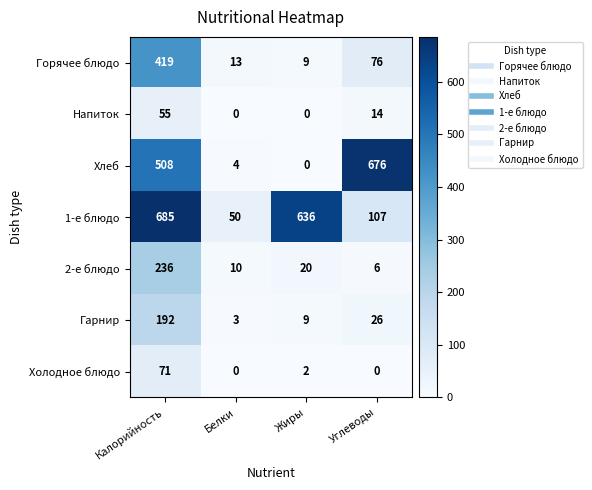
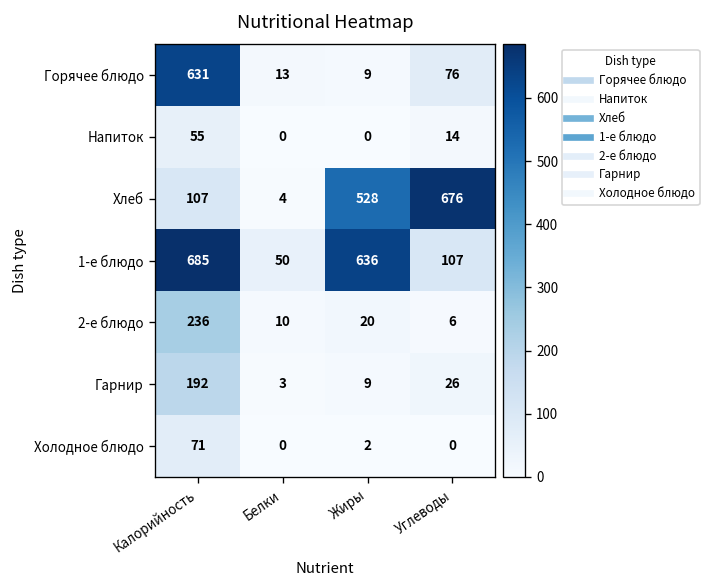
  {
    "Горячее блюдо": {
-     "Калорийность": 419,
+     "Калорийность": 631,
      "Белки": 13,
      "Жиры": 9,
      "Углеводы": 76
    },
    "Напиток": {
      "Калорийность": 55,
      "Белки": 0,
      "Жиры": 0,
      "Углеводы": 14
    },
    "Хлеб": {
-     "Калорийность": 508,
+     "Калорийность": 107,
      "Белки": 4,
-     "Жиры": 0,
+     "Жиры": 528,
      "Углеводы": 676
    },
    "1-е блюдо": {
      "Калорийность": 685,
      "Белки": 50,
      "Жиры": 636,
      "Углеводы": 107
    },
    "2-е блюдо": {
      "Калорийность": 236,
      "Белки": 10,
      "Жиры": 20,
      "Углеводы": 6
    },
    "Гарнир": {
      "Калорийность": 192,
      "Белки": 3,
      "Жиры": 9,
      "Углеводы": 26
    },
    "Холодное блюдо": {
      "Калорийность": 71,
      "Белки": 0,
      "Жиры": 2,
      "Углеводы": 0
    }
  }
